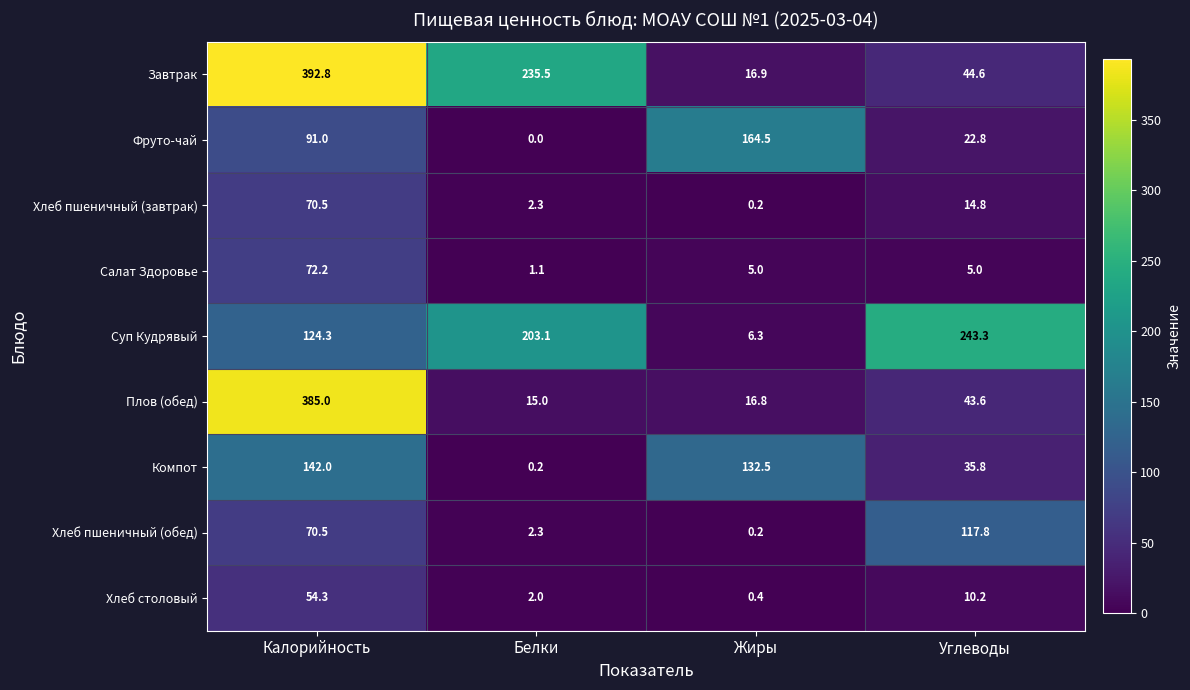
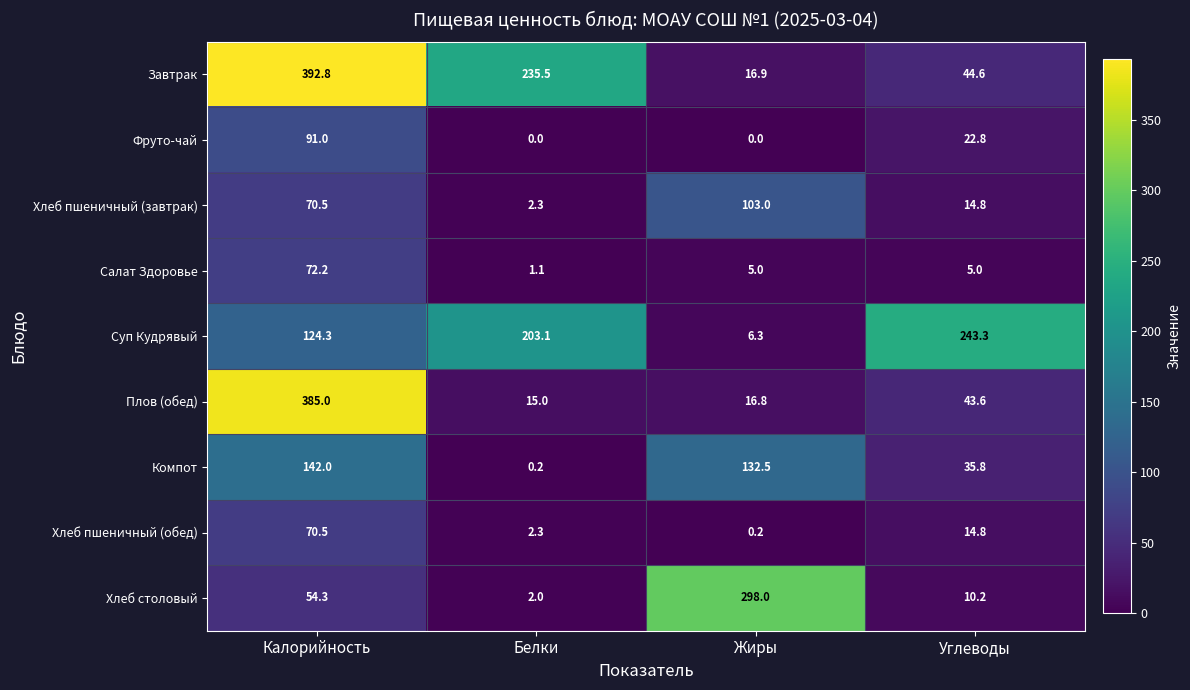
  {
    "Завтрак": {
      "Калорийность": 392.8,
      "Белки": 235.5,
      "Жиры": 16.9,
      "Углеводы": 44.6
    },
    "Фруто-чай": {
      "Калорийность": 91.0,
      "Белки": 0.0,
-     "Жиры": 164.5,
+     "Жиры": 0.0,
      "Углеводы": 22.8
    },
    "Хлеб пшеничный (завтрак)": {
      "Калорийность": 70.5,
      "Белки": 2.3,
-     "Жиры": 0.2,
+     "Жиры": 103.0,
      "Углеводы": 14.8
    },
    "Салат Здоровье": {
      "Калорийность": 72.2,
      "Белки": 1.1,
      "Жиры": 5.0,
      "Углеводы": 5.0
    },
    "Суп Кудрявый": {
      "Калорийность": 124.3,
      "Белки": 203.1,
      "Жиры": 6.3,
      "Углеводы": 243.3
    },
    "Плов (обед)": {
      "Калорийность": 385.0,
      "Белки": 15.0,
      "Жиры": 16.8,
      "Углеводы": 43.6
    },
    "Компот": {
      "Калорийность": 142.0,
      "Белки": 0.2,
      "Жиры": 132.5,
      "Углеводы": 35.8
    },
    "Хлеб пшеничный (обед)": {
      "Калорийность": 70.5,
      "Белки": 2.3,
      "Жиры": 0.2,
-     "Углеводы": 117.8
+     "Углеводы": 14.8
    },
    "Хлеб столовый": {
      "Калорийность": 54.3,
      "Белки": 2.0,
-     "Жиры": 0.4,
+     "Жиры": 298.0,
      "Углеводы": 10.2
    }
  }
